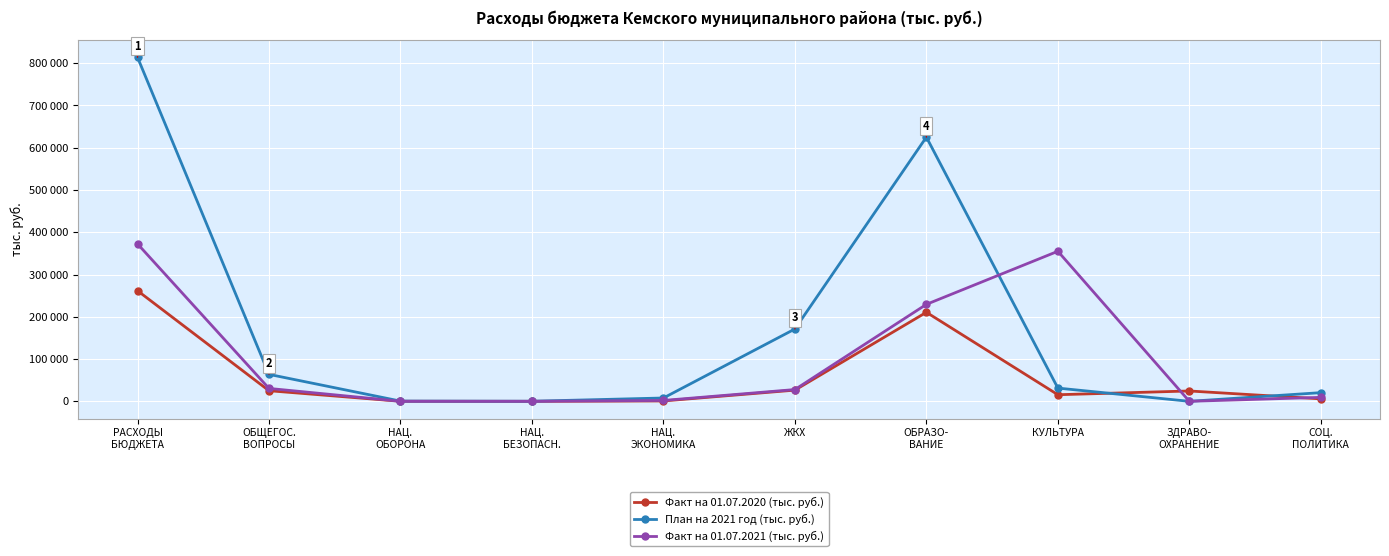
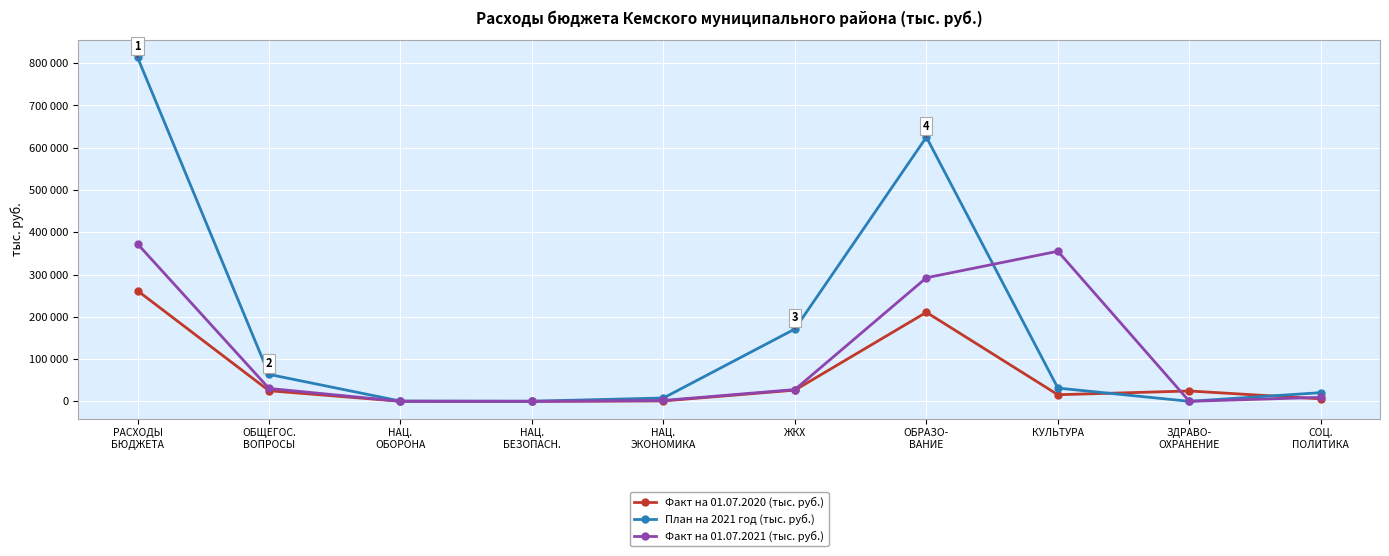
  {
    "Факт на 01.07.2020 (тыс. руб.)": {
      "РАСХОДЫ БЮДЖЕТА": 260000,
      "ОБРАЗО- ВАНИЕ": 210000,
      "КУЛЬТУРА": 20000,
      "ЗДРАВО- ОХРАНЕНИЕ": 20000
    },
    "План на 2021 год (тыс. руб.)": {
      "КУЛЬТУРА": 30000,
      "СОЦ. ПОЛИТИКА": 20000
    },
    "Факт на 01.07.2021 (тыс. руб.)": {
      "РАСХОДЫ БЮДЖЕТА": 370000,
-     "ОБРАЗО- ВАНИЕ": 230000,
+     "ОБРАЗО- ВАНИЕ": 290000,
      "КУЛЬТУРА": 360000
    }
  }
